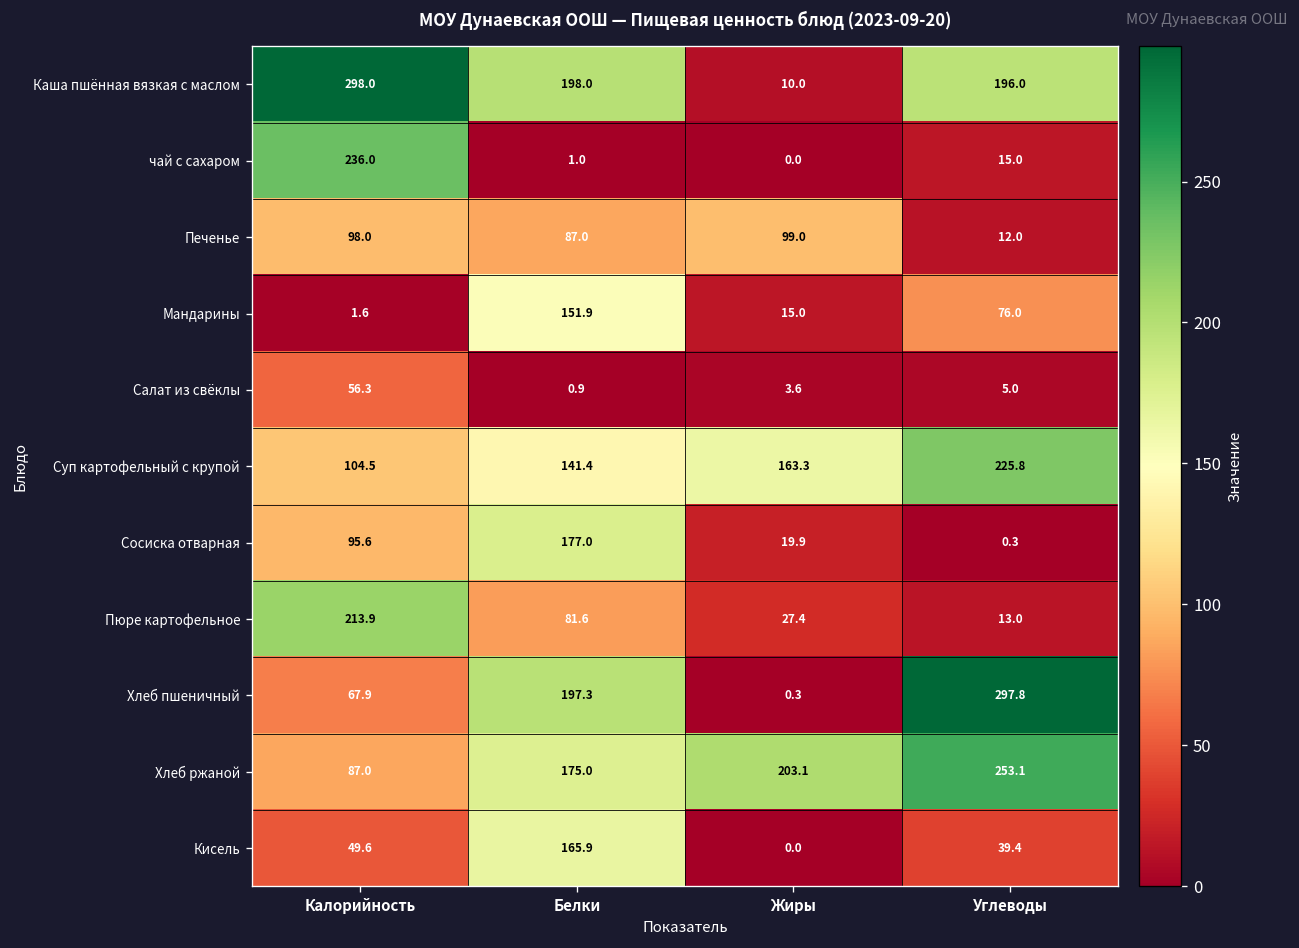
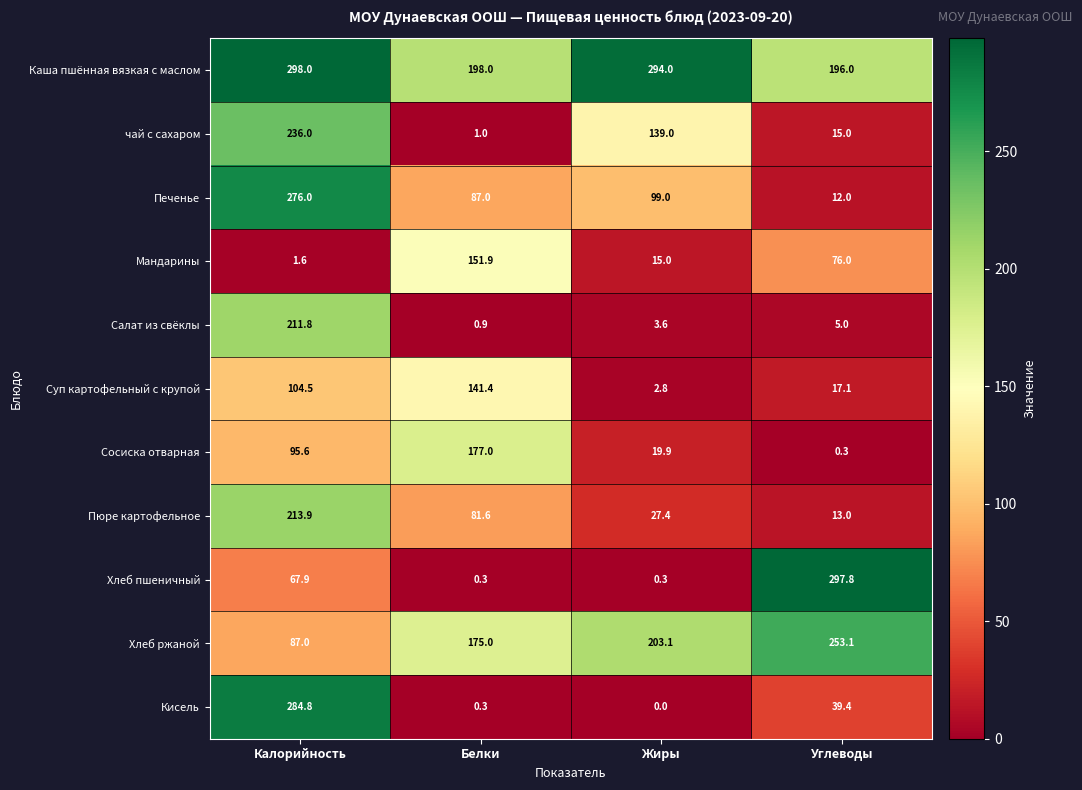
  {
    "Каша пшённая вязкая с маслом": {
      "Калорийность": 298.0,
      "Белки": 198.0,
-     "Жиры": 10.0,
+     "Жиры": 294.0,
      "Углеводы": 196.0
    },
    "чай с сахаром": {
      "Калорийность": 236.0,
      "Белки": 1.0,
-     "Жиры": 0.0,
+     "Жиры": 139.0,
      "Углеводы": 15.0
    },
    "Печенье": {
-     "Калорийность": 98.0,
+     "Калорийность": 276.0,
      "Белки": 87.0,
      "Жиры": 99.0,
      "Углеводы": 12.0
    },
    "Мандарины": {
      "Калорийность": 1.6,
      "Белки": 151.9,
      "Жиры": 15.0,
      "Углеводы": 76.0
    },
    "Салат из свёклы": {
-     "Калорийность": 56.3,
+     "Калорийность": 211.8,
      "Белки": 0.9,
      "Жиры": 3.6,
      "Углеводы": 5.0
    },
    "Суп картофельный с крупой": {
      "Калорийность": 104.5,
      "Белки": 141.4,
-     "Жиры": 163.3,
-     "Углеводы": 225.8
+     "Жиры": 2.8,
+     "Углеводы": 17.1
    },
    "Сосиска отварная": {
      "Калорийность": 95.6,
      "Белки": 177.0,
      "Жиры": 19.9,
      "Углеводы": 0.3
    },
    "Пюре картофельное": {
      "Калорийность": 213.9,
      "Белки": 81.6,
      "Жиры": 27.4,
      "Углеводы": 13.0
    },
    "Хлеб пшеничный": {
      "Калорийность": 67.9,
-     "Белки": 197.3,
+     "Белки": 0.3,
      "Жиры": 0.3,
      "Углеводы": 297.8
    },
    "Хлеб ржаной": {
      "Калорийность": 87.0,
      "Белки": 175.0,
      "Жиры": 203.1,
      "Углеводы": 253.1
    },
    "Кисель": {
-     "Калорийность": 49.6,
-     "Белки": 165.9,
+     "Калорийность": 284.8,
+     "Белки": 0.3,
      "Жиры": 0.0,
      "Углеводы": 39.4
    }
  }
